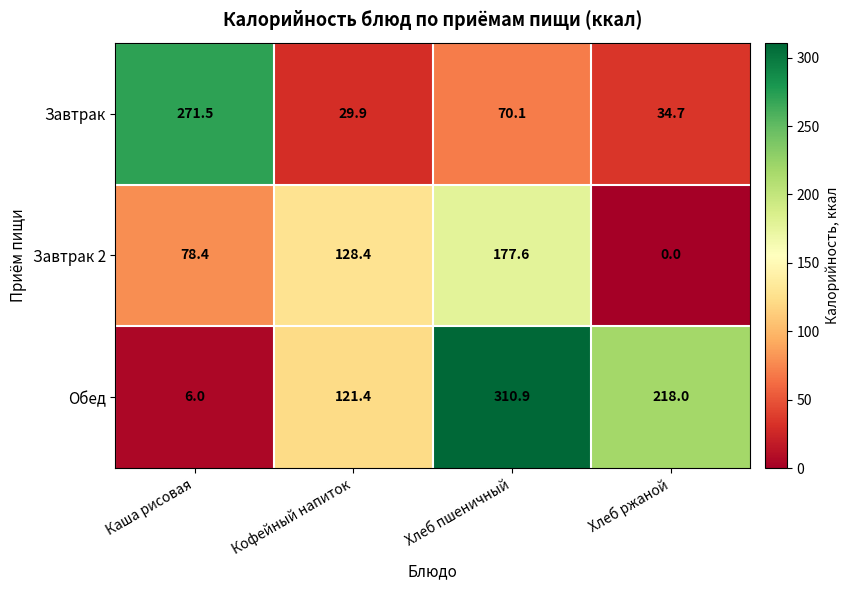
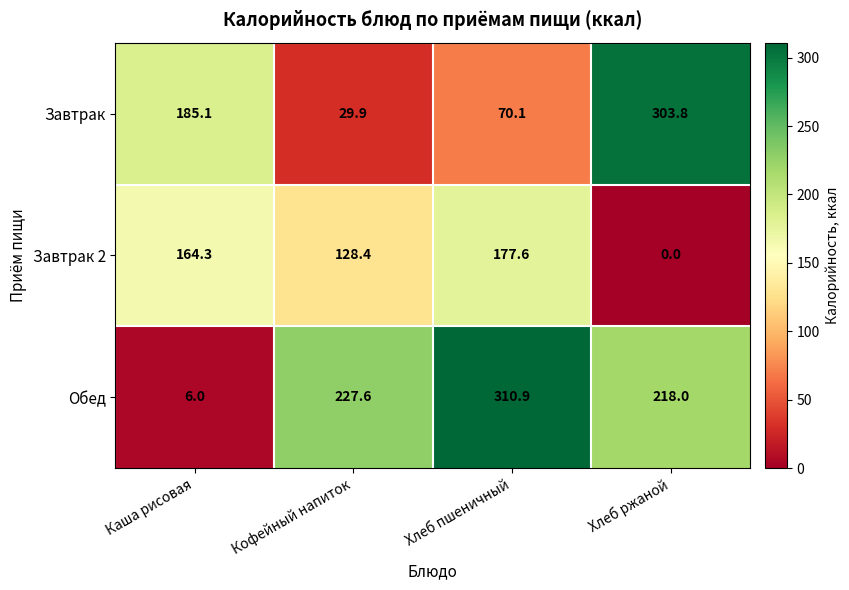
  {
    "Завтрак": {
-     "Каша рисовая": 271.5,
+     "Каша рисовая": 185.1,
      "Кофейный напиток": 29.9,
      "Хлеб пшеничный": 70.1,
-     "Хлеб ржаной": 34.7
+     "Хлеб ржаной": 303.8
    },
    "Завтрак 2": {
-     "Каша рисовая": 78.4,
+     "Каша рисовая": 164.3,
      "Кофейный напиток": 128.4,
      "Хлеб пшеничный": 177.6,
      "Хлеб ржаной": 0.0
    },
    "Обед": {
      "Каша рисовая": 6.0,
-     "Кофейный напиток": 121.4,
+     "Кофейный напиток": 227.6,
      "Хлеб пшеничный": 310.9,
      "Хлеб ржаной": 218.0
    }
  }
